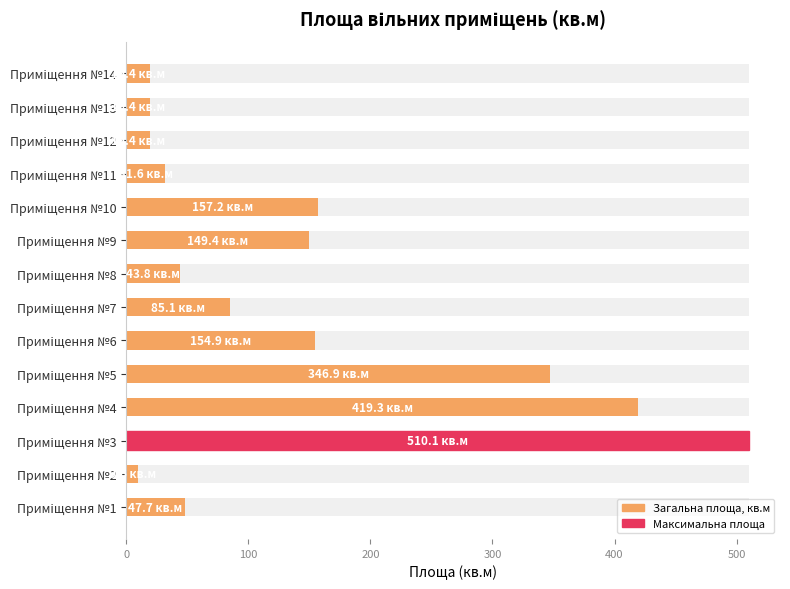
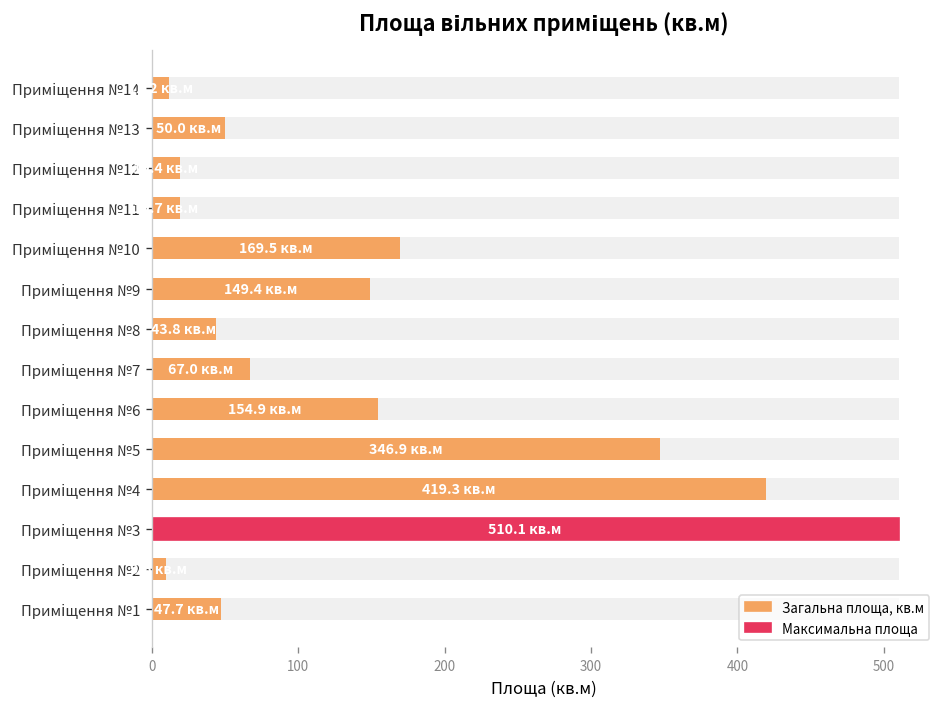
  {
    "Загальна площа, кв.м": {
-     "Приміщення №14": 19,
-     "Приміщення №13": 19,
-     "Приміщення №11": 32,
-     "Приміщення №10": 157.2,
-     "Приміщення №7": 85.1,
+     "Приміщення №14": 12,
+     "Приміщення №13": 50,
+     "Приміщення №11": 20,
+     "Приміщення №10": 169.5,
+     "Приміщення №7": 67.0,
      "Приміщення №3": 510.1
    }
  }
